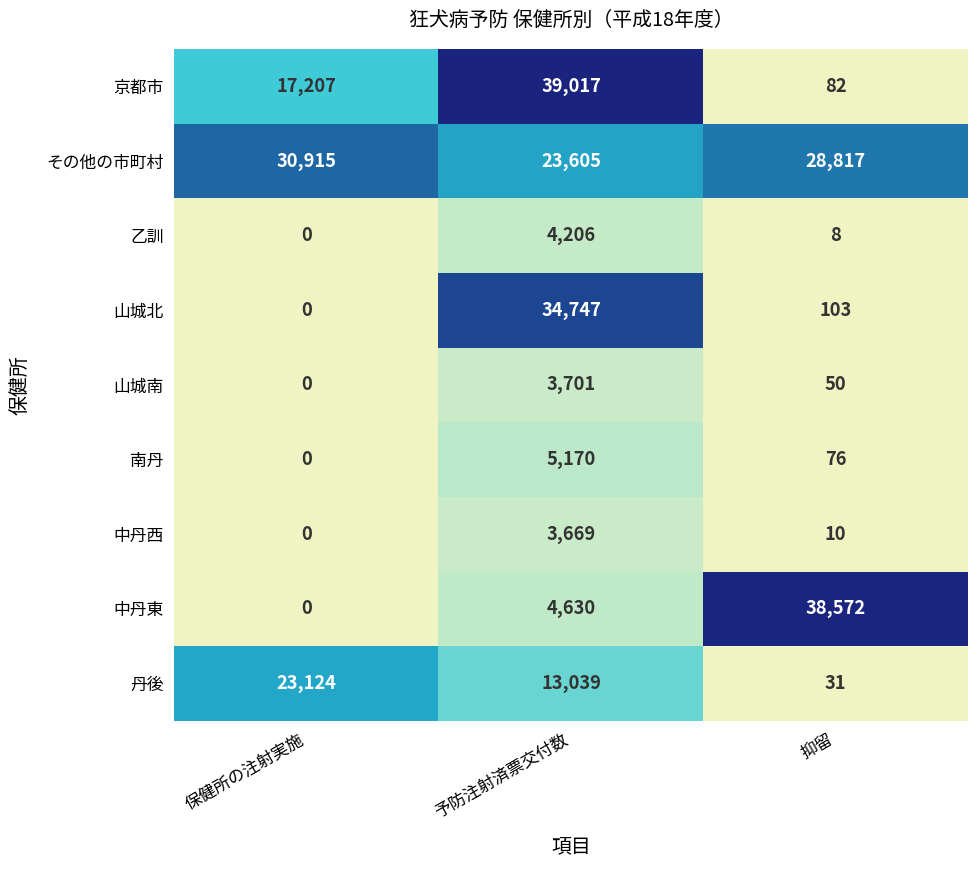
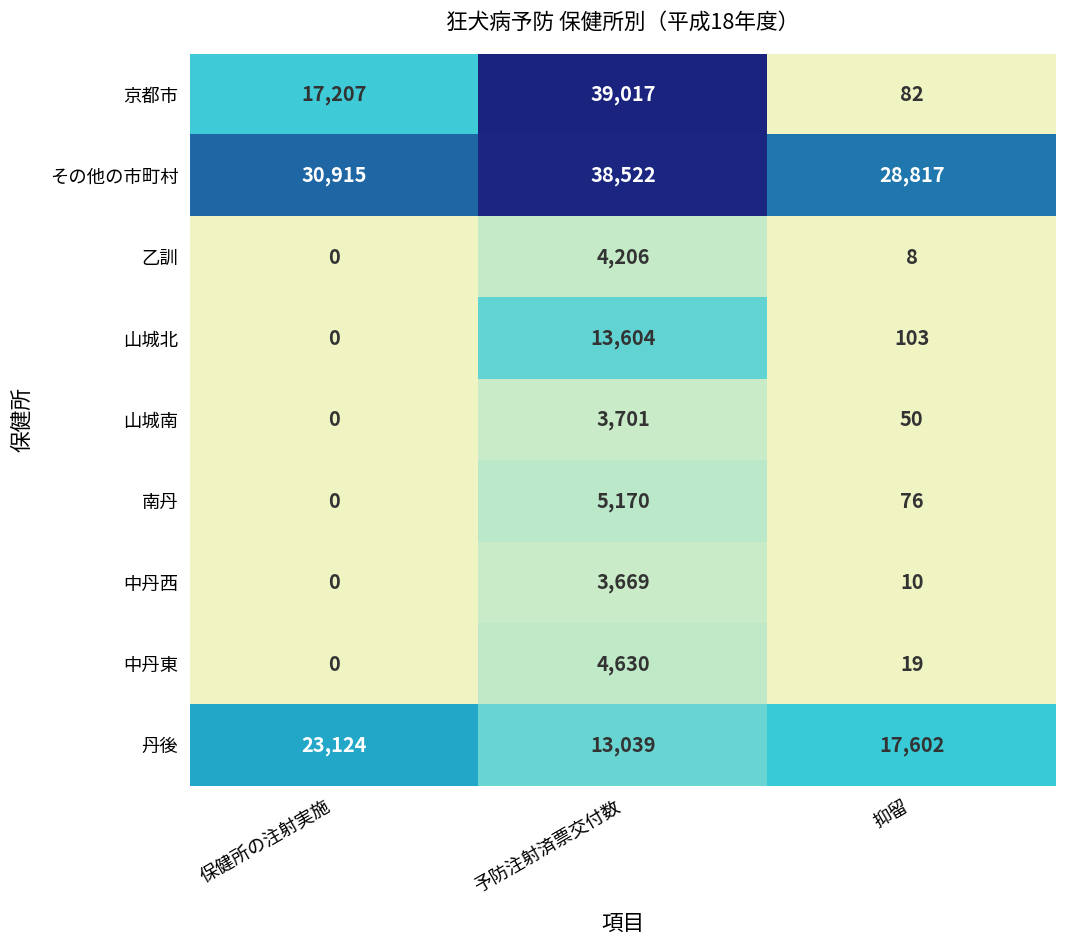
  {
    "京都市": {
      "保健所の注射実施": "17,207",
      "予防注射済票交付数": "39,017",
      "抑留": "82"
    },
    "その他の市町村": {
      "保健所の注射実施": "30,915",
-     "予防注射済票交付数": "23,605",
+     "予防注射済票交付数": "38,522",
      "抑留": "28,817"
    },
    "乙訓": {
      "保健所の注射実施": "0",
      "予防注射済票交付数": "4,206",
      "抑留": "8"
    },
    "山城北": {
      "保健所の注射実施": "0",
-     "予防注射済票交付数": "34,747",
+     "予防注射済票交付数": "13,604",
      "抑留": "103"
    },
    "山城南": {
      "保健所の注射実施": "0",
      "予防注射済票交付数": "3,701",
      "抑留": "50"
    },
    "南丹": {
      "保健所の注射実施": "0",
      "予防注射済票交付数": "5,170",
      "抑留": "76"
    },
    "中丹西": {
      "保健所の注射実施": "0",
      "予防注射済票交付数": "3,669",
      "抑留": "10"
    },
    "中丹東": {
      "保健所の注射実施": "0",
      "予防注射済票交付数": "4,630",
-     "抑留": "38,572"
+     "抑留": "19"
    },
    "丹後": {
      "保健所の注射実施": "23,124",
      "予防注射済票交付数": "13,039",
-     "抑留": "31"
+     "抑留": "17,602"
    }
  }
